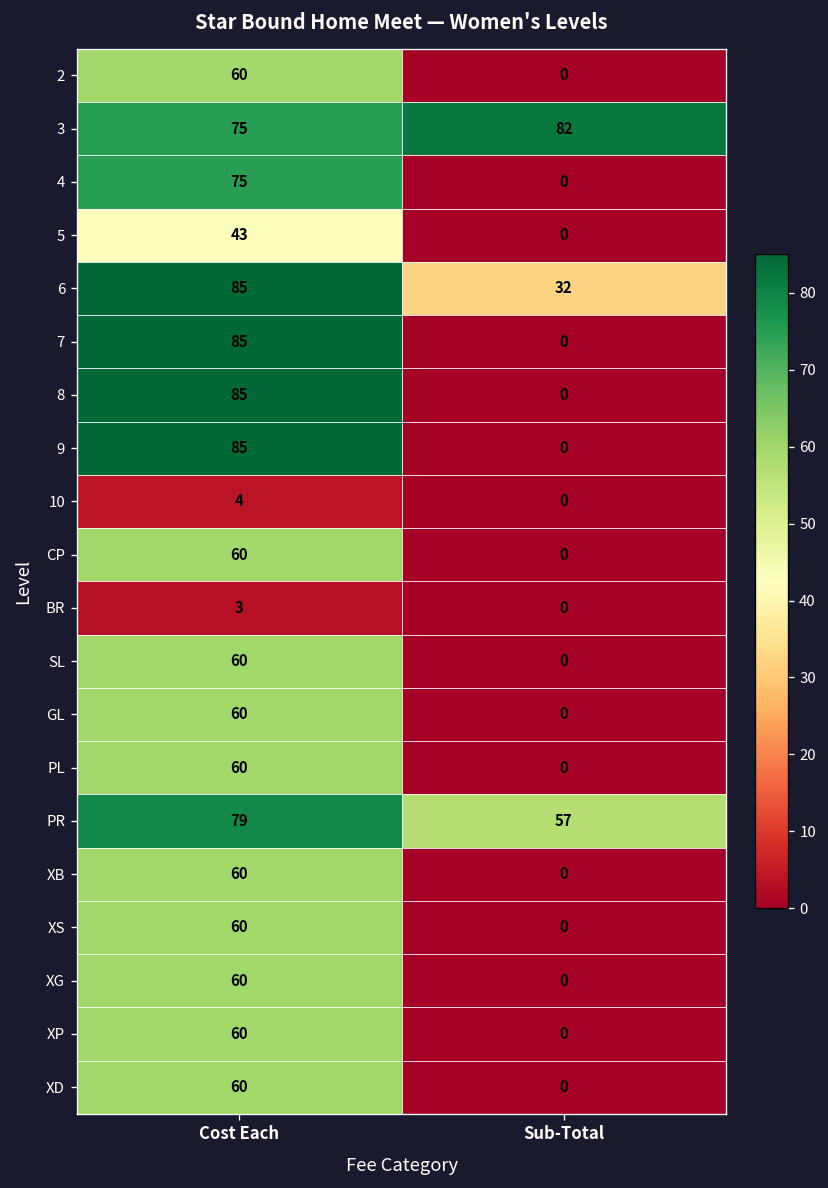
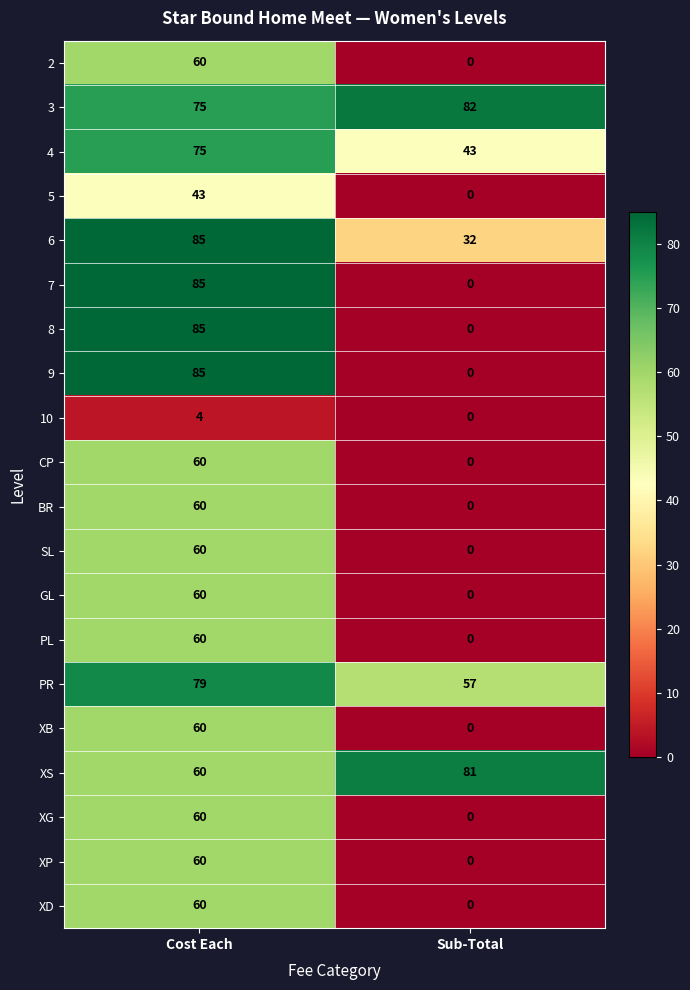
  {
    "2": {
      "Cost Each": 60,
      "Sub-Total": 0
    },
    "3": {
      "Cost Each": 75,
      "Sub-Total": 82
    },
    "4": {
      "Cost Each": 75,
-     "Sub-Total": 0
+     "Sub-Total": 43
    },
    "5": {
      "Cost Each": 43,
      "Sub-Total": 0
    },
    "6": {
      "Cost Each": 85,
      "Sub-Total": 32
    },
    "7": {
      "Cost Each": 85,
      "Sub-Total": 0
    },
    "8": {
      "Cost Each": 85,
      "Sub-Total": 0
    },
    "9": {
      "Cost Each": 85,
      "Sub-Total": 0
    },
    "10": {
      "Cost Each": 4,
      "Sub-Total": 0
    },
    "CP": {
      "Cost Each": 60,
      "Sub-Total": 0
    },
    "BR": {
-     "Cost Each": 3,
+     "Cost Each": 60,
      "Sub-Total": 0
    },
    "SL": {
      "Cost Each": 60,
      "Sub-Total": 0
    },
    "GL": {
      "Cost Each": 60,
      "Sub-Total": 0
    },
    "PL": {
      "Cost Each": 60,
      "Sub-Total": 0
    },
    "PR": {
      "Cost Each": 79,
      "Sub-Total": 57
    },
    "XB": {
      "Cost Each": 60,
      "Sub-Total": 0
    },
    "XS": {
      "Cost Each": 60,
-     "Sub-Total": 0
+     "Sub-Total": 81
    },
    "XG": {
      "Cost Each": 60,
      "Sub-Total": 0
    },
    "XP": {
      "Cost Each": 60,
      "Sub-Total": 0
    },
    "XD": {
      "Cost Each": 60,
      "Sub-Total": 0
    }
  }
